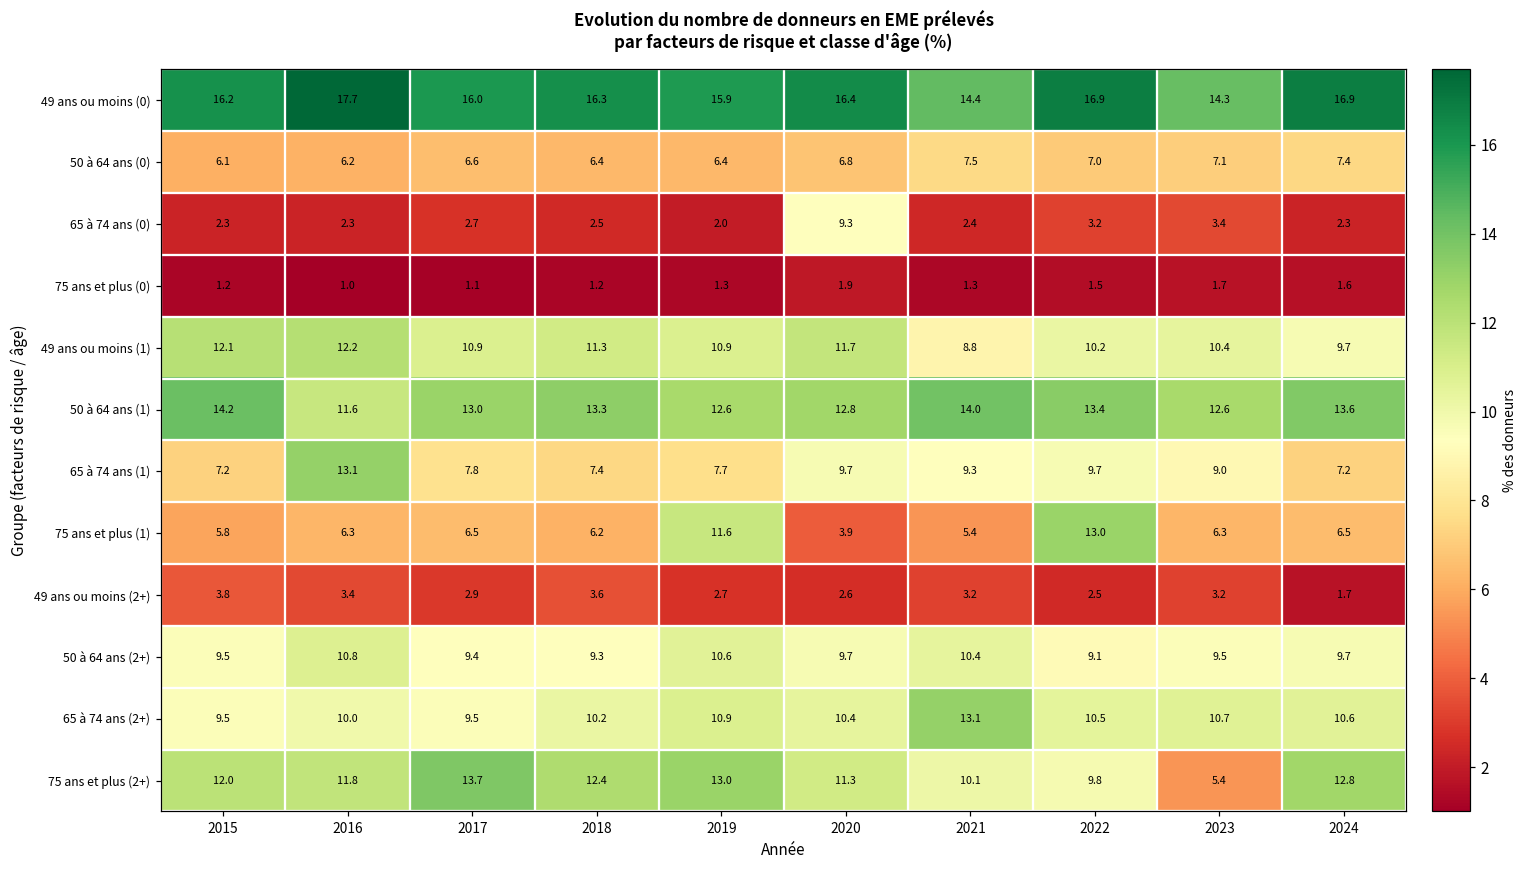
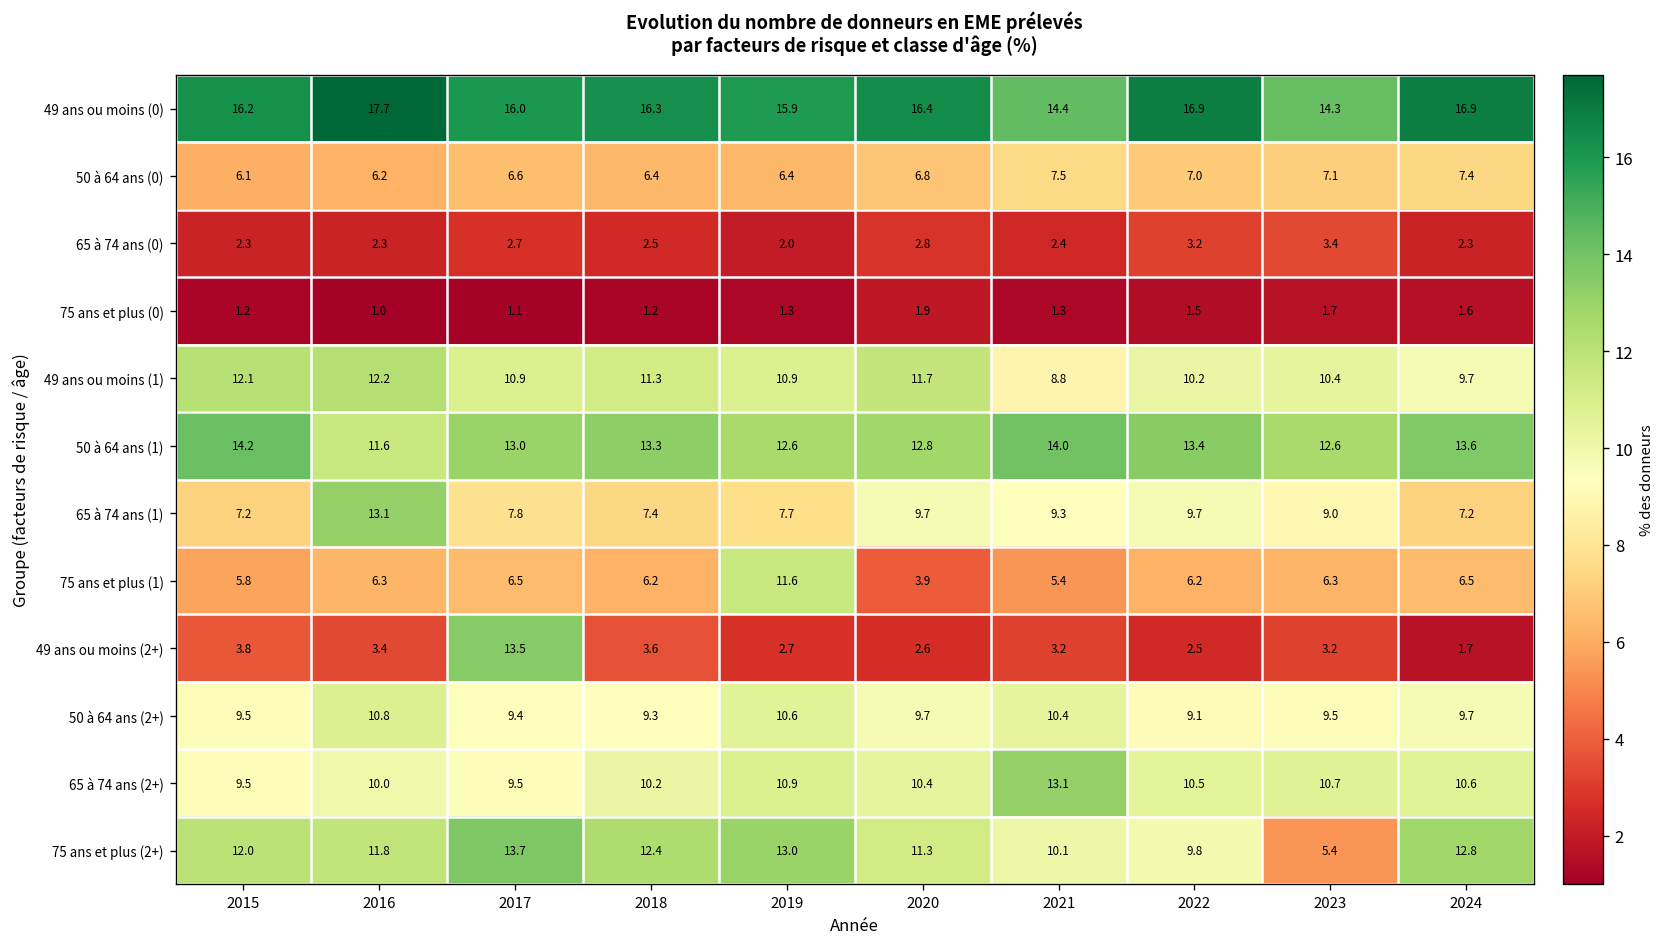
  {
    "49 ans ou moins (0)": {
      "2015": 16.2,
      "2016": 17.7,
      "2017": 16.0,
      "2018": 16.3,
      "2019": 15.9,
      "2020": 16.4,
      "2021": 14.4,
      "2022": 16.9,
      "2023": 14.3,
      "2024": 16.9
    },
    "50 à 64 ans (0)": {
      "2015": 6.1,
      "2016": 6.2,
      "2017": 6.6,
      "2018": 6.4,
      "2019": 6.4,
      "2020": 6.8,
      "2021": 7.5,
      "2022": 7.0,
      "2023": 7.1,
      "2024": 7.4
    },
    "65 à 74 ans (0)": {
      "2015": 2.3,
      "2016": 2.3,
      "2017": 2.7,
      "2018": 2.5,
      "2019": 2.0,
-     "2020": 9.3,
+     "2020": 2.8,
      "2021": 2.4,
      "2022": 3.2,
      "2023": 3.4,
      "2024": 2.3
    },
    "75 ans et plus (0)": {
      "2015": 1.2,
      "2016": 1.0,
      "2017": 1.1,
      "2018": 1.2,
      "2019": 1.3,
      "2020": 1.9,
      "2021": 1.3,
      "2022": 1.5,
      "2023": 1.7,
      "2024": 1.6
    },
    "49 ans ou moins (1)": {
      "2015": 12.1,
      "2016": 12.2,
      "2017": 10.9,
      "2018": 11.3,
      "2019": 10.9,
      "2020": 11.7,
      "2021": 8.8,
      "2022": 10.2,
      "2023": 10.4,
      "2024": 9.7
    },
    "50 à 64 ans (1)": {
      "2015": 14.2,
      "2016": 11.6,
      "2017": 13.0,
      "2018": 13.3,
      "2019": 12.6,
      "2020": 12.8,
      "2021": 14.0,
      "2022": 13.4,
      "2023": 12.6,
      "2024": 13.6
    },
    "65 à 74 ans (1)": {
      "2015": 7.2,
      "2016": 13.1,
      "2017": 7.8,
      "2018": 7.4,
      "2019": 7.7,
      "2020": 9.7,
      "2021": 9.3,
      "2022": 9.7,
      "2023": 9.0,
      "2024": 7.2
    },
    "75 ans et plus (1)": {
      "2015": 5.8,
      "2016": 6.3,
      "2017": 6.5,
      "2018": 6.2,
      "2019": 11.6,
      "2020": 3.9,
      "2021": 5.4,
-     "2022": 13.0,
+     "2022": 6.2,
      "2023": 6.3,
      "2024": 6.5
    },
    "49 ans ou moins (2+)": {
      "2015": 3.8,
      "2016": 3.4,
-     "2017": 2.9,
+     "2017": 13.5,
      "2018": 3.6,
      "2019": 2.7,
      "2020": 2.6,
      "2021": 3.2,
      "2022": 2.5,
      "2023": 3.2,
      "2024": 1.7
    },
    "50 à 64 ans (2+)": {
      "2015": 9.5,
      "2016": 10.8,
      "2017": 9.4,
      "2018": 9.3,
      "2019": 10.6,
      "2020": 9.7,
      "2021": 10.4,
      "2022": 9.1,
      "2023": 9.5,
      "2024": 9.7
    },
    "65 à 74 ans (2+)": {
      "2015": 9.5,
      "2016": 10.0,
      "2017": 9.5,
      "2018": 10.2,
      "2019": 10.9,
      "2020": 10.4,
      "2021": 13.1,
      "2022": 10.5,
      "2023": 10.7,
      "2024": 10.6
    },
    "75 ans et plus (2+)": {
      "2015": 12.0,
      "2016": 11.8,
      "2017": 13.7,
      "2018": 12.4,
      "2019": 13.0,
      "2020": 11.3,
      "2021": 10.1,
      "2022": 9.8,
      "2023": 5.4,
      "2024": 12.8
    }
  }
